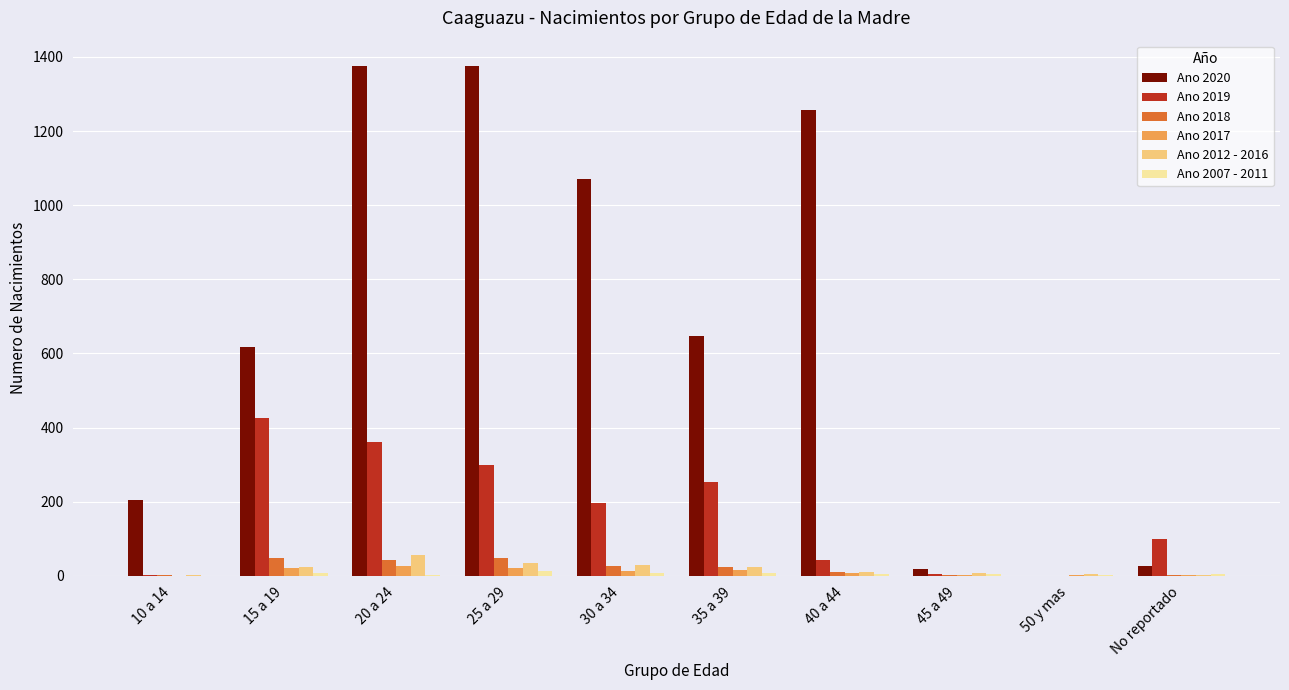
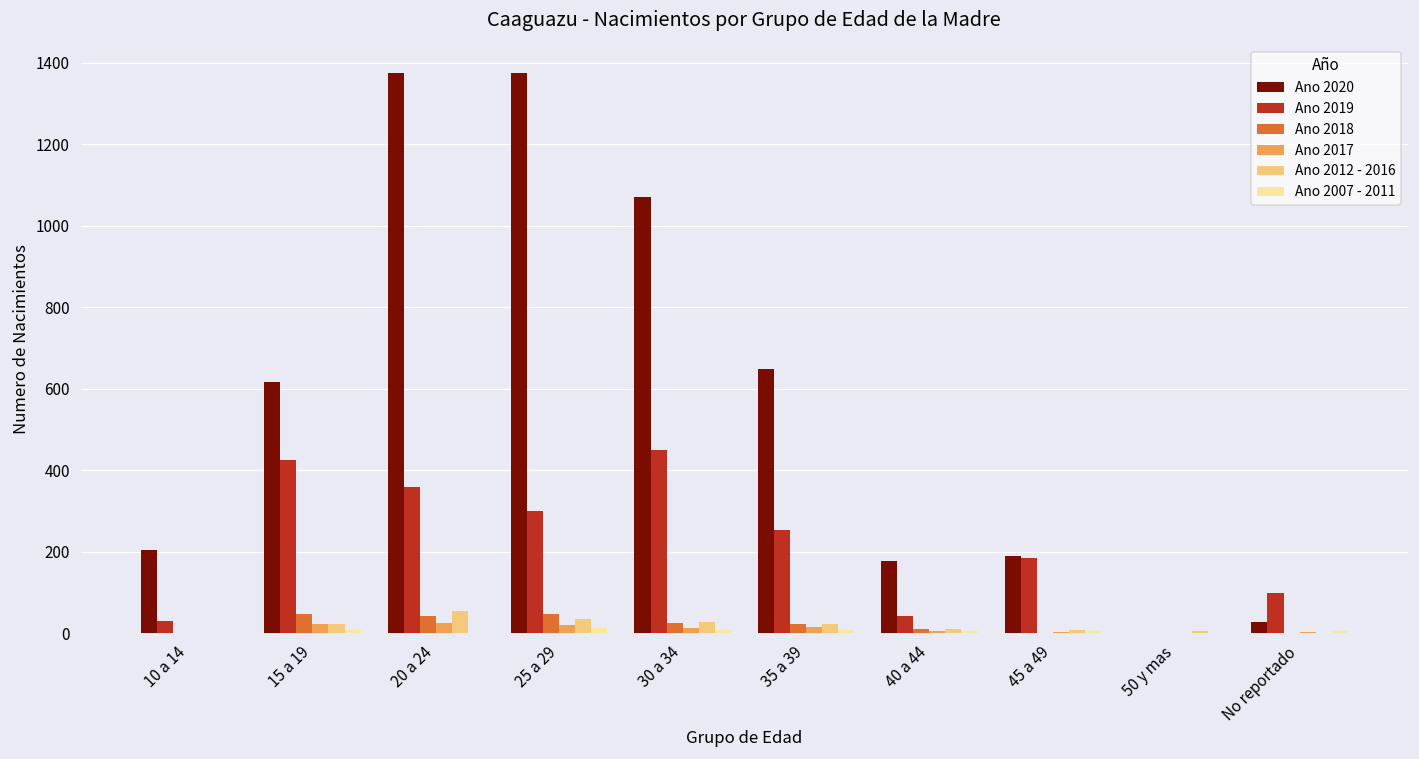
  {
    "Ano 2020": {
      "10 a 14": 210,
      "15 a 19": 620,
      "20 a 24": 1380,
      "25 a 29": 1380,
      "30 a 34": 1070,
      "35 a 39": 650,
-     "40 a 44": 1260,
-     "45 a 49": 20,
+     "40 a 44": 180,
+     "45 a 49": 190,
      "50 y mas": 0,
      "No reportado": 30
    },
    "Ano 2019": {
-     "10 a 14": 0,
+     "10 a 14": 30,
      "15 a 19": 430,
      "20 a 24": 360,
      "25 a 29": 300,
-     "30 a 34": 200,
+     "30 a 34": 450,
      "35 a 39": 250,
      "40 a 44": 40,
-     "45 a 49": 10,
+     "45 a 49": 190,
      "50 y mas": 0,
      "No reportado": 100
    }
  }
